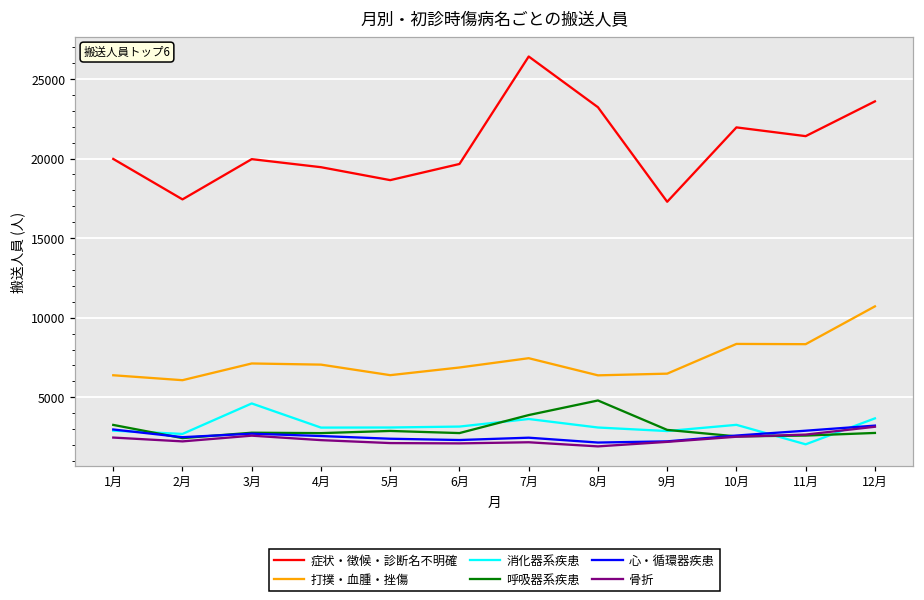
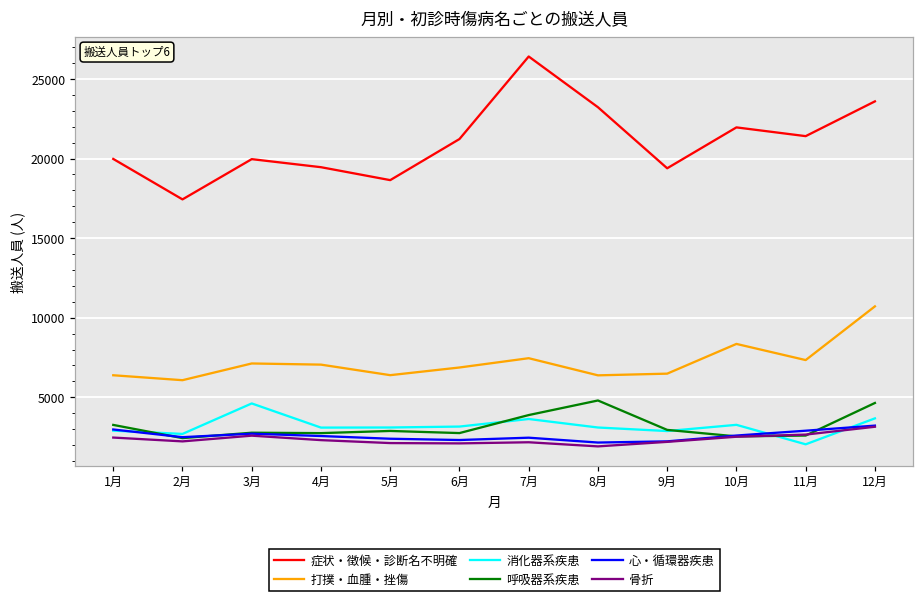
  {
    "症状・徴候・診断名不明確": {
      "1月": 20000,
      "2月": 17400,
      "3月": 20000,
      "4月": 19500,
      "5月": 18600,
-     "6月": 19700,
+     "6月": 21200,
      "7月": 26400,
      "8月": 23200,
-     "9月": 17300,
+     "9月": 19400,
      "10月": 22000,
      "11月": 21400,
      "12月": 23600
    },
    "打撲・血腫・挫傷": {
      "1月": 6400,
      "2月": 6100,
      "3月": 7100,
      "4月": 7100,
      "5月": 6400,
      "6月": 6900,
      "7月": 7500,
      "8月": 6400,
      "9月": 6500,
      "10月": 8400,
-     "11月": 8300,
+     "11月": 7300,
      "12月": 10700
    },
    "消化器系疾患": {
      "2月": 2700,
      "3月": 4600,
      "4月": 3100,
      "5月": 3100,
      "6月": 3200,
      "7月": 3600,
      "8月": 3100,
      "10月": 3300,
      "11月": 2000,
      "12月": 3700
    },
    "呼吸器系疾患": {
      "1月": 3300,
      "4月": 2700,
      "5月": 2900,
      "6月": 2800,
      "7月": 3900,
      "8月": 4800,
-     "12月": 2800
+     "12月": 4600
    },
    "心・循環器疾患": {
      "4月": 2600,
      "5月": 2400,
      "6月": 2300,
      "7月": 2500,
      "8月": 2200,
      "11月": 2900
    },
    "骨折": {
      "1月": 2500,
      "2月": 2200,
      "4月": 2300,
      "5月": 2100,
      "6月": 2100,
      "7月": 2200,
      "8月": 1900
    }
  }
